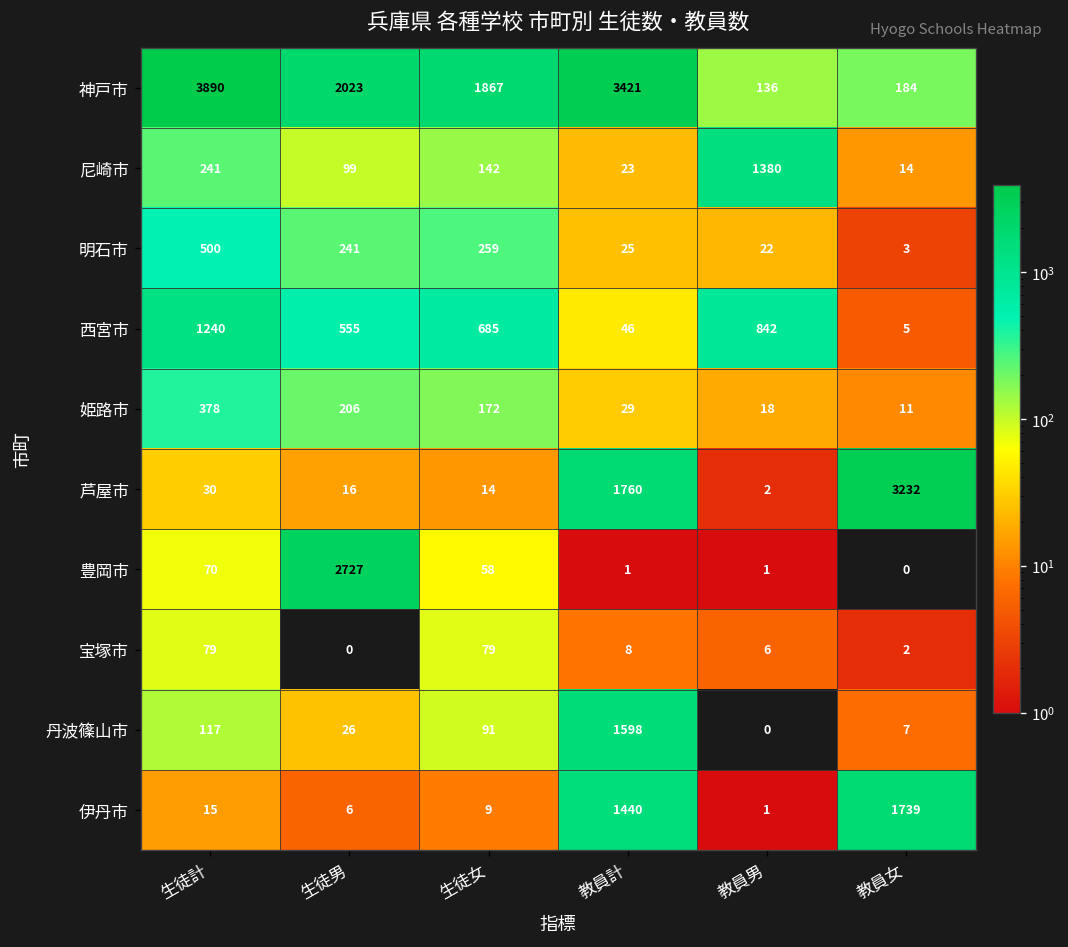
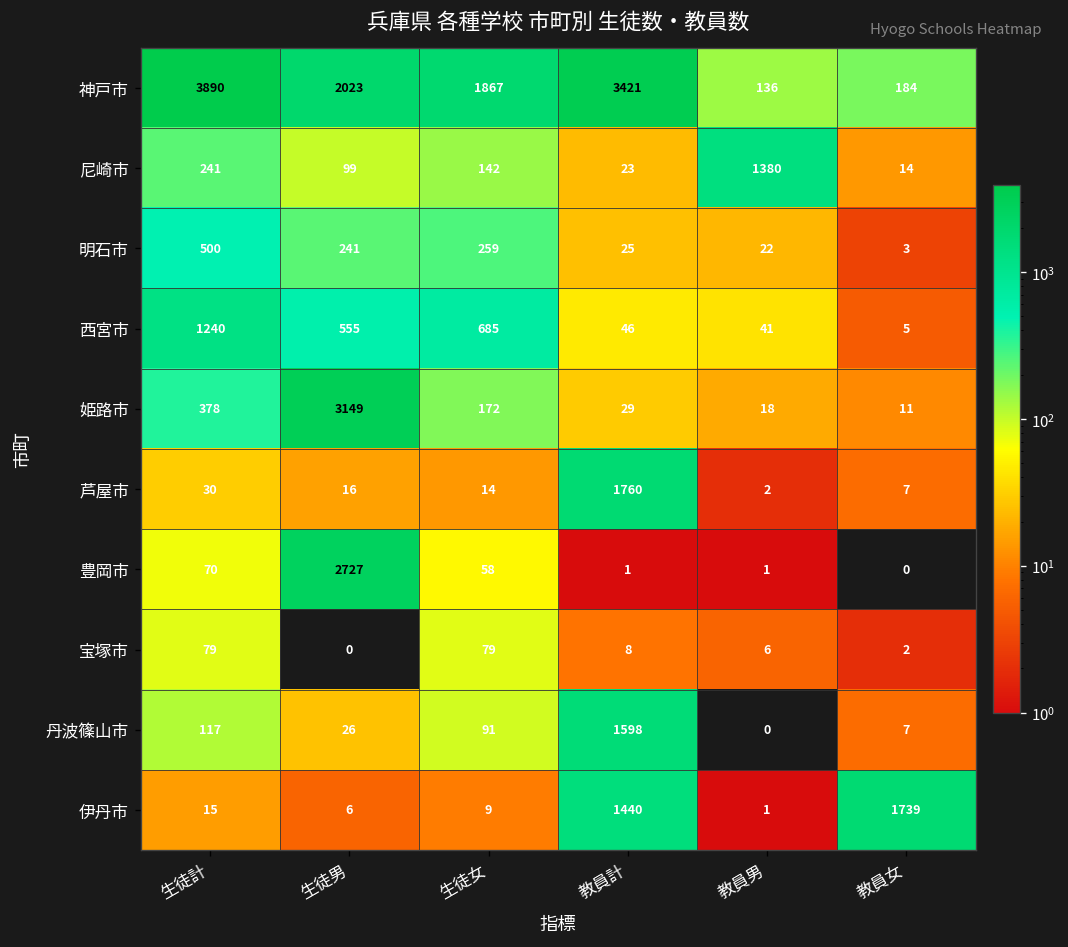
  {
    "神戸市": {
      "生徒計": 3890,
      "生徒男": 2023,
      "生徒女": 1867,
      "教員計": 3421,
      "教員男": 136,
      "教員女": 184
    },
    "尼崎市": {
      "生徒計": 241,
      "生徒男": 99,
      "生徒女": 142,
      "教員計": 23,
      "教員男": 1380,
      "教員女": 14
    },
    "明石市": {
      "生徒計": 500,
      "生徒男": 241,
      "生徒女": 259,
      "教員計": 25,
      "教員男": 22,
      "教員女": 3
    },
    "西宮市": {
      "生徒計": 1240,
      "生徒男": 555,
      "生徒女": 685,
      "教員計": 46,
-     "教員男": 842,
+     "教員男": 41,
      "教員女": 5
    },
    "姫路市": {
      "生徒計": 378,
-     "生徒男": 206,
+     "生徒男": 3149,
      "生徒女": 172,
      "教員計": 29,
      "教員男": 18,
      "教員女": 11
    },
    "芦屋市": {
      "生徒計": 30,
      "生徒男": 16,
      "生徒女": 14,
      "教員計": 1760,
      "教員男": 2,
-     "教員女": 3232
+     "教員女": 7
    },
    "豊岡市": {
      "生徒計": 70,
      "生徒男": 2727,
      "生徒女": 58,
      "教員計": 1,
      "教員男": 1,
      "教員女": 0
    },
    "宝塚市": {
      "生徒計": 79,
      "生徒男": 0,
      "生徒女": 79,
      "教員計": 8,
      "教員男": 6,
      "教員女": 2
    },
    "丹波篠山市": {
      "生徒計": 117,
      "生徒男": 26,
      "生徒女": 91,
      "教員計": 1598,
      "教員男": 0,
      "教員女": 7
    },
    "伊丹市": {
      "生徒計": 15,
      "生徒男": 6,
      "生徒女": 9,
      "教員計": 1440,
      "教員男": 1,
      "教員女": 1739
    }
  }
